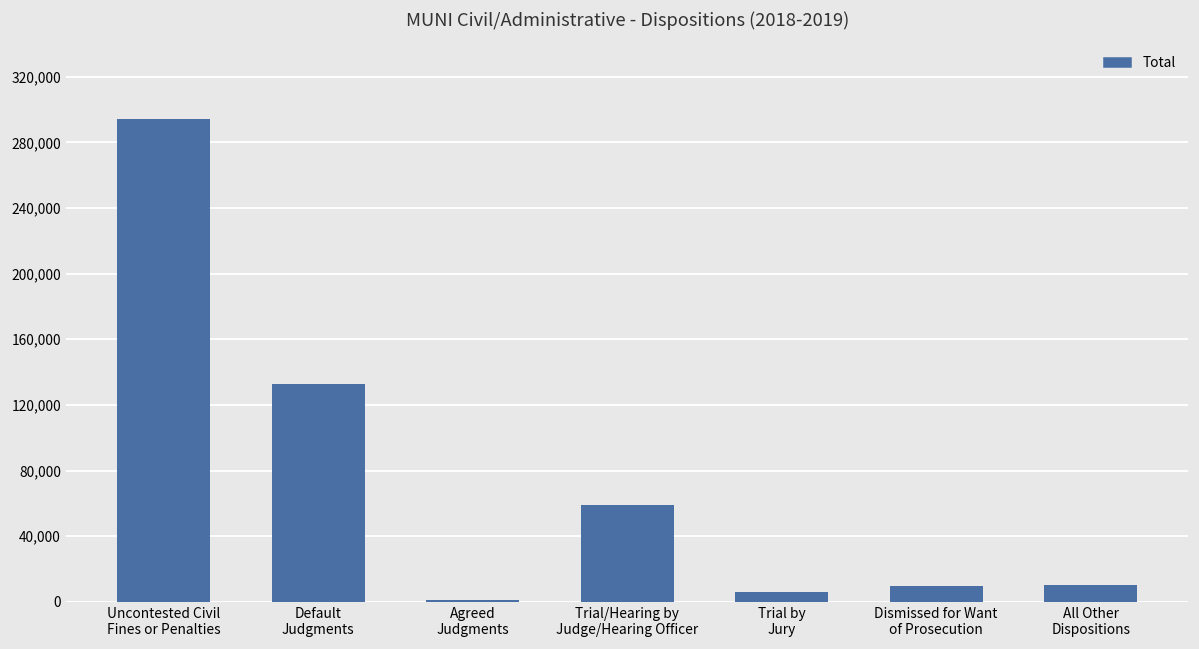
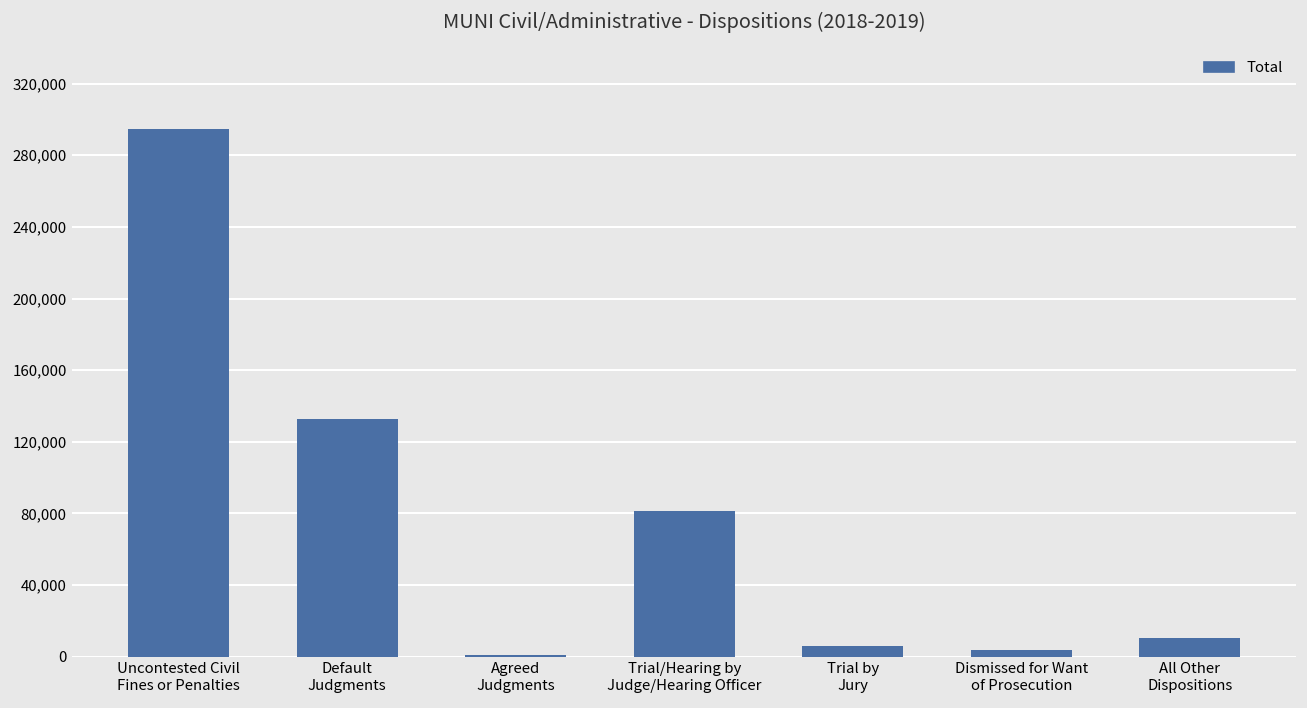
  {
    "Uncontested Civil Fines or Penalties": "294,000",
    "Default Judgments": "133,000",
-   "Trial/Hearing by Judge/Hearing Officer": "59,000",
+   "Trial/Hearing by Judge/Hearing Officer": "81,000",
    "Trial by Jury": "6,000",
-   "Dismissed for Want of Prosecution": "10,000",
+   "Dismissed for Want of Prosecution": "4,000",
    "All Other Dispositions": "10,000"
  }
